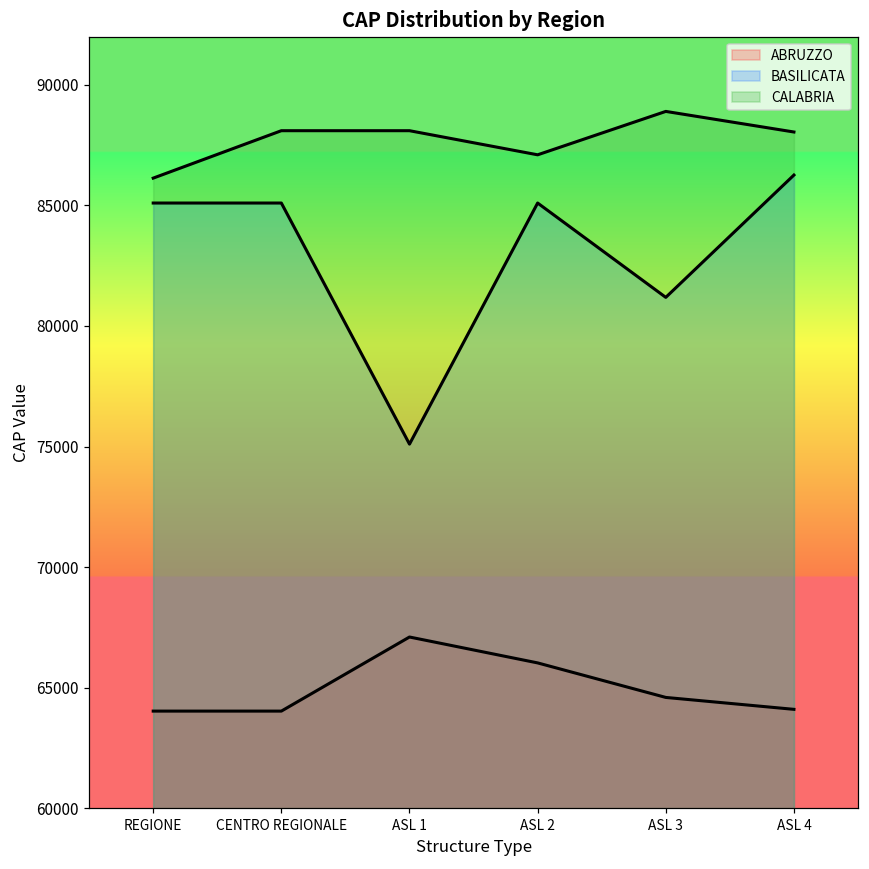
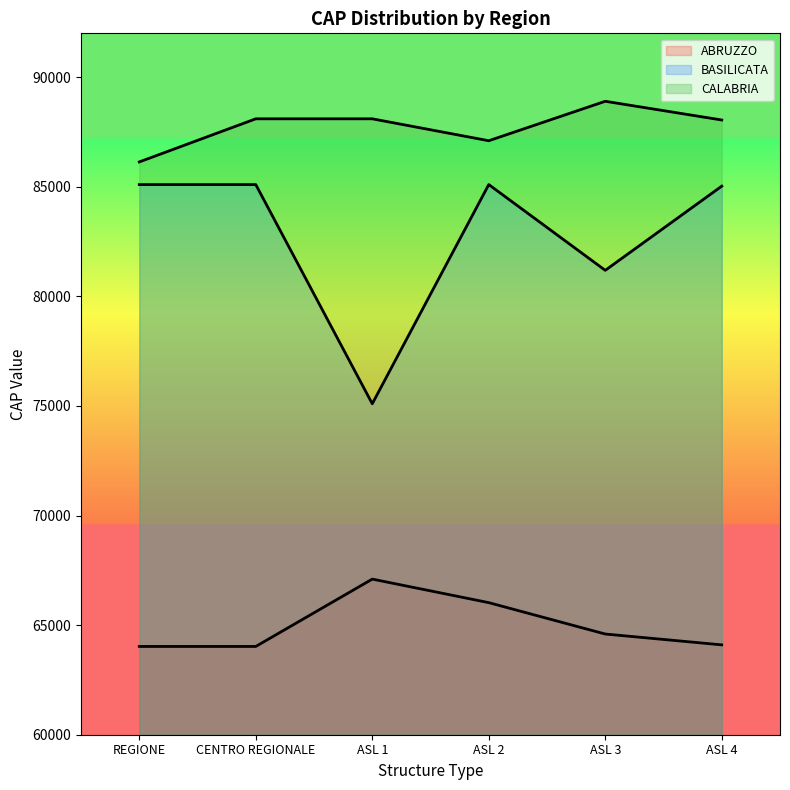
  {
    "ABRUZZO": {
      "REGIONE": 64000,
      "CENTRO REGIONALE": 64000,
      "ASL 1": 67100,
      "ASL 2": 66000,
      "ASL 3": 64600,
      "ASL 4": 64100
    },
    "BASILICATA": {
      "REGIONE": 85100,
      "CENTRO REGIONALE": 85100,
      "ASL 1": 75100,
      "ASL 2": 85100,
      "ASL 3": 81200,
-     "ASL 4": 86300
+     "ASL 4": 85000
    },
    "CALABRIA": {
      "REGIONE": 86100,
      "CENTRO REGIONALE": 88100,
      "ASL 1": 88100,
      "ASL 2": 87100,
      "ASL 3": 88900,
      "ASL 4": 88000
    }
  }
